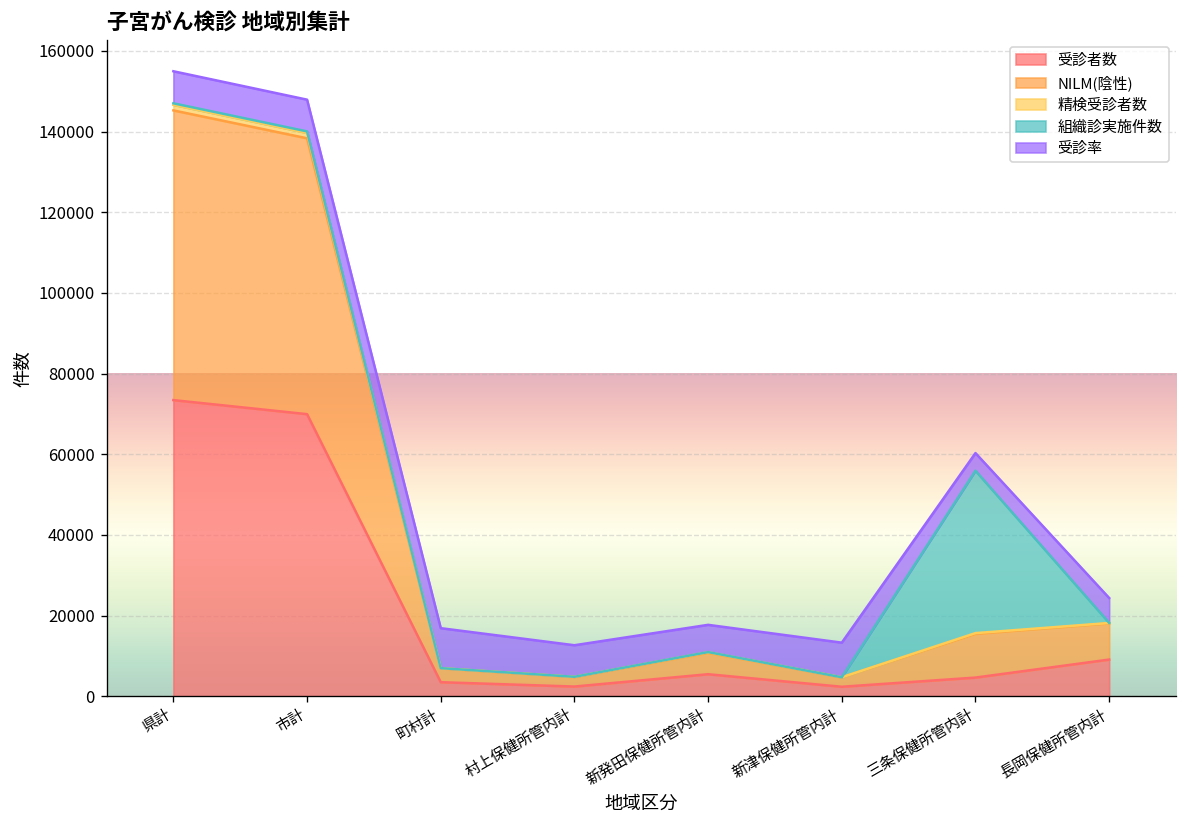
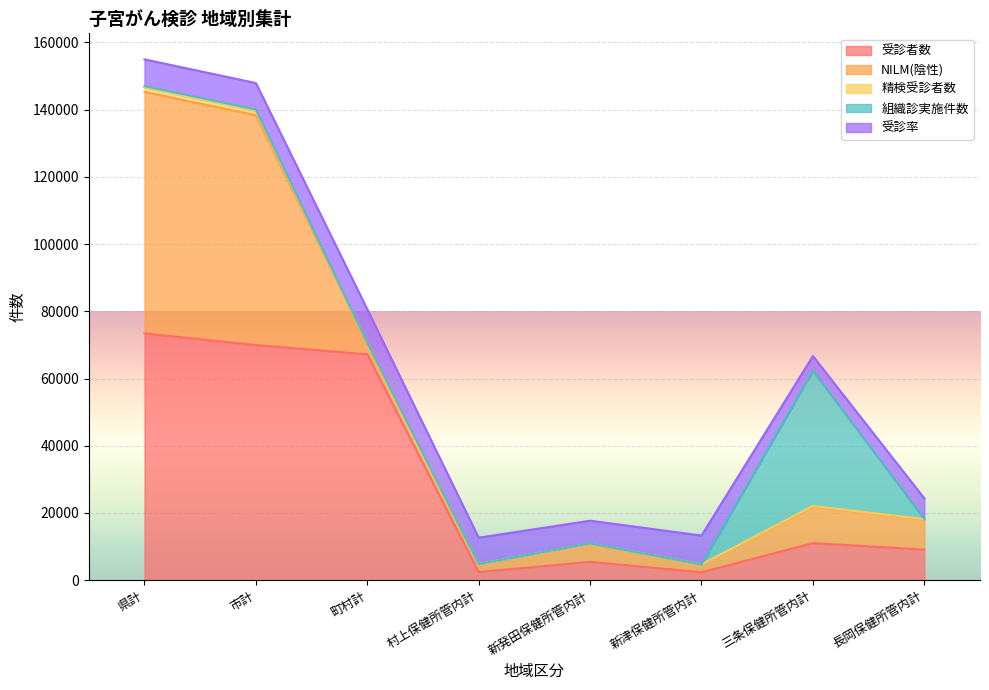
  {
    "受診者数": {
      "県計": 73000,
      "市計": 70000,
-     "町村計": 3000,
+     "町村計": 67000,
      "村上保健所管内計": 2000,
      "新発田保健所管内計": 5000,
      "新津保健所管内計": 2000,
-     "三条保健所管内計": 5000,
+     "三条保健所管内計": 11000,
      "長岡保健所管内計": 9000
    },
    "組織診実施件数": {
      "三条保健所管内計": 40000
    },
    "受診率": {
      "県計": 8000,
      "市計": 8000,
      "町村計": 10000,
      "村上保健所管内計": 8000,
      "新発田保健所管内計": 7000,
      "新津保健所管内計": 9000,
      "三条保健所管内計": 4000,
      "長岡保健所管内計": 6000
    }
  }
